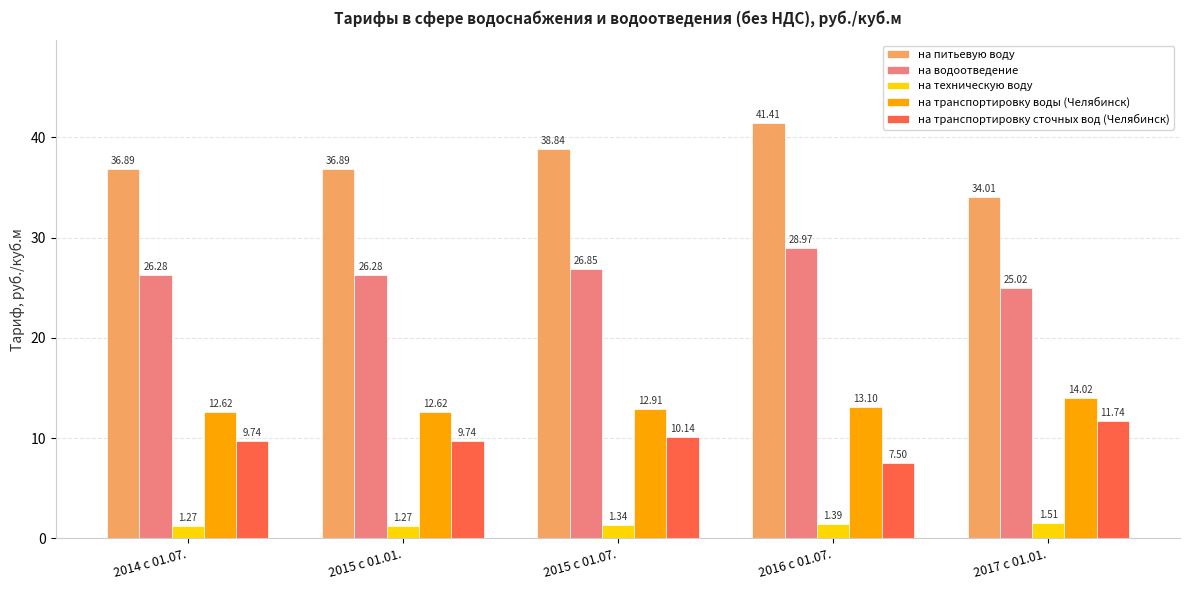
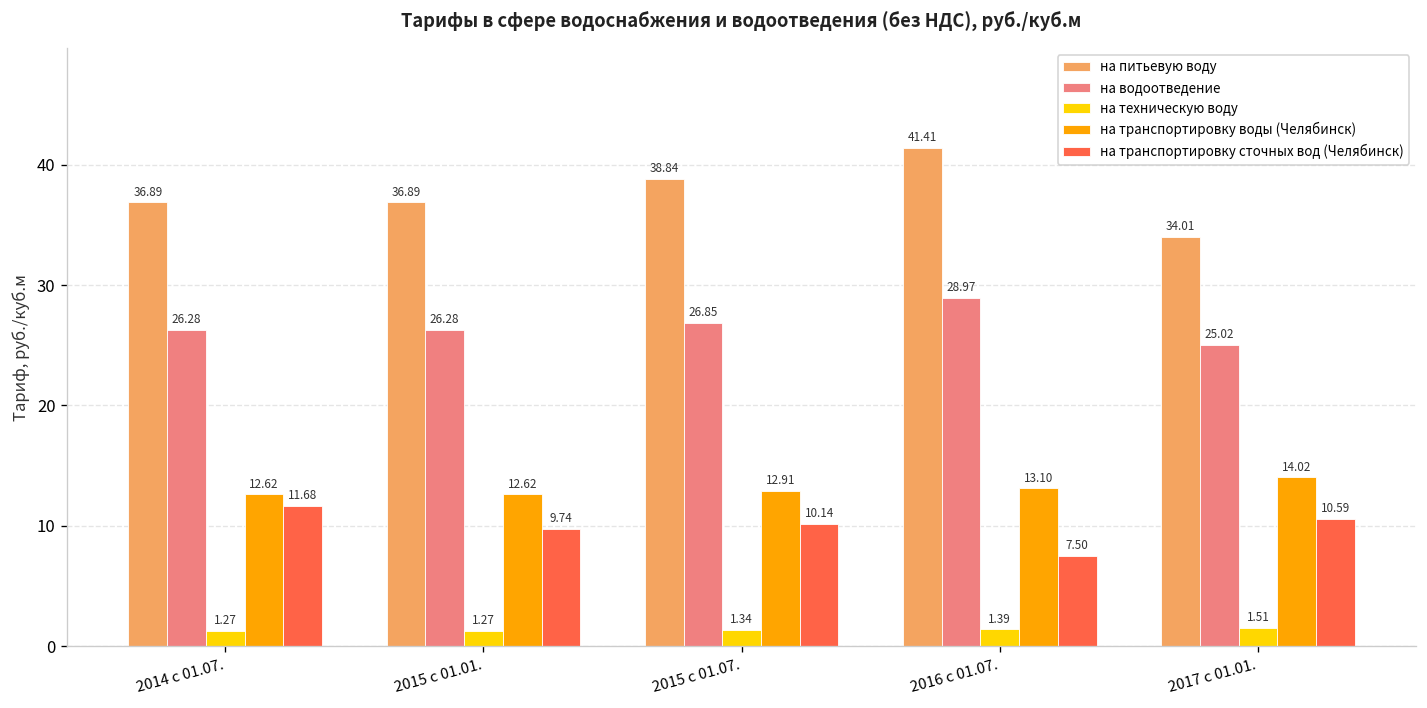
  {
    "на транспортировку сточных вод (Челябинск)": {
-     "2014 с 01.07.": 9.74,
+     "2014 с 01.07.": 11.68,
      "2015 с 01.01.": 9.74,
      "2015 с 01.07.": 10.14,
      "2016 с 01.07.": 7.50,
-     "2017 с 01.01.": 11.74
+     "2017 с 01.01.": 10.59
    }
  }
